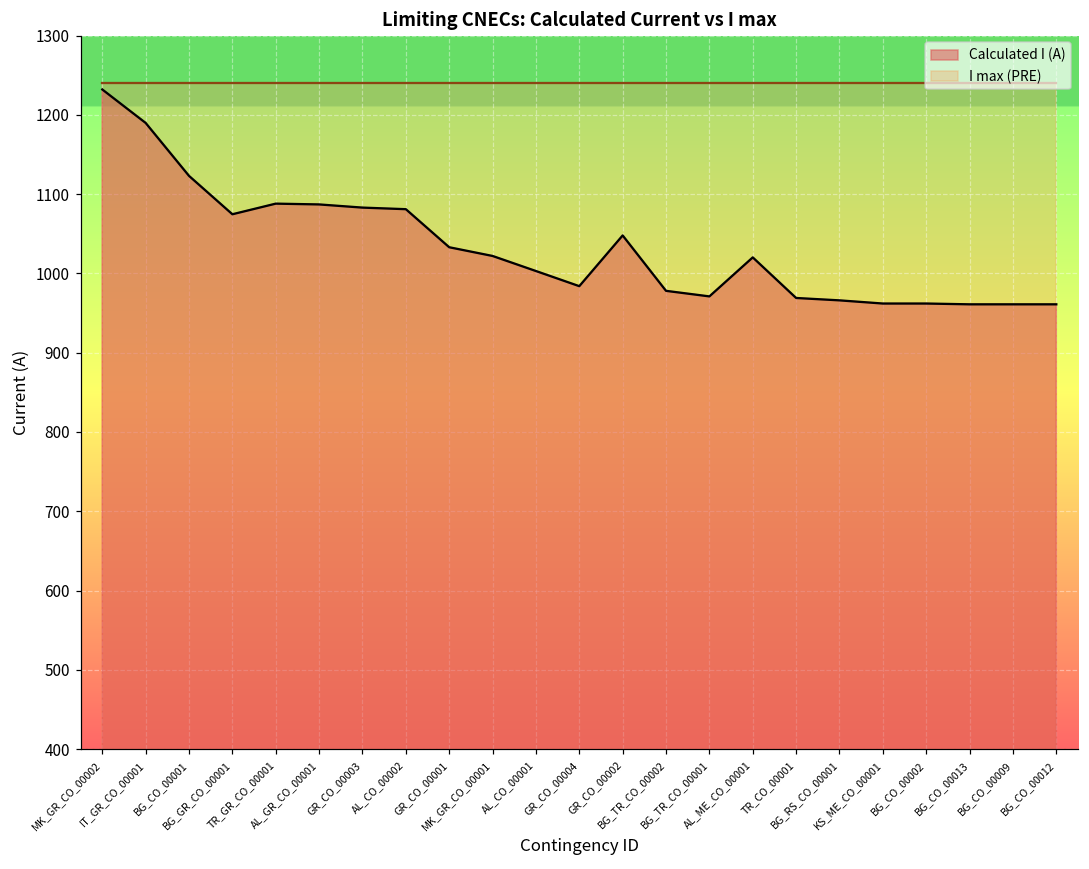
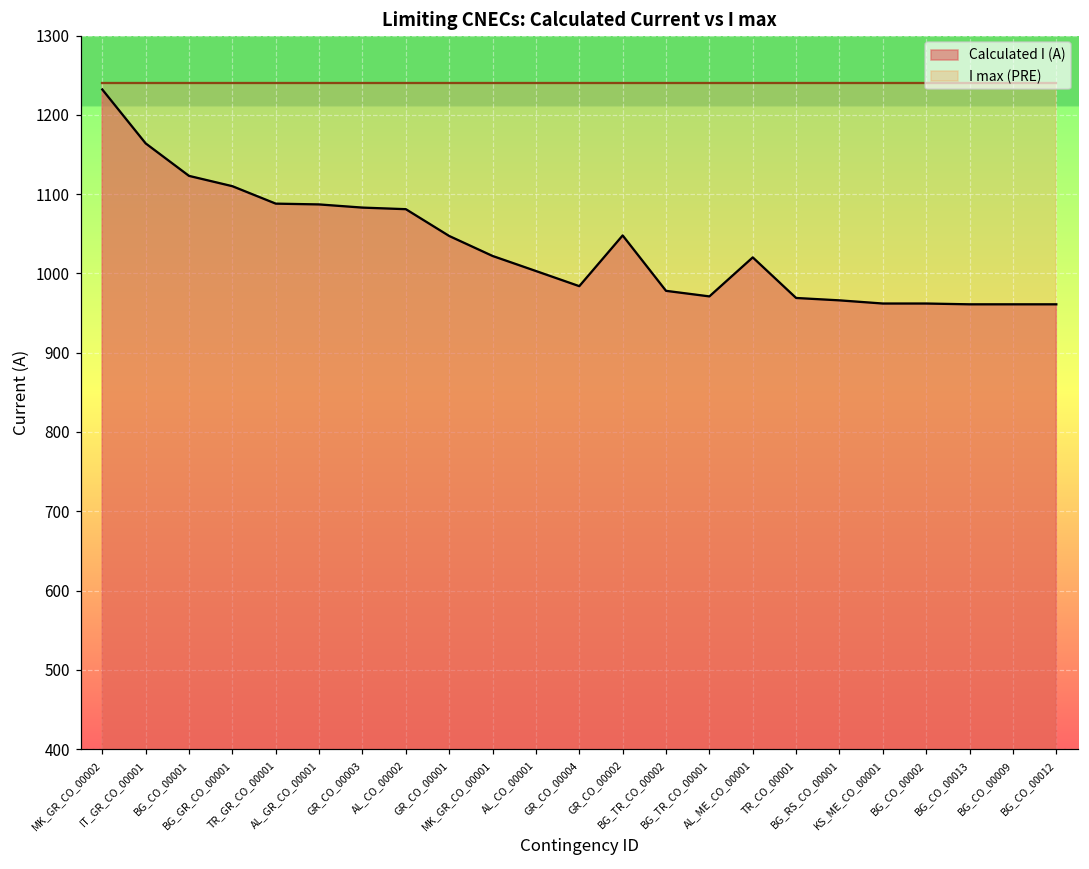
  {
    "Calculated I (A)": {
      "MK_GR_CO_00002": 1230,
-     "IT_GR_CO_00001": 1190,
+     "IT_GR_CO_00001": 1160,
      "BG_CO_00001": 1120,
-     "BG_GR_CO_00001": 1070,
+     "BG_GR_CO_00001": 1110,
      "TR_GR_CO_00001": 1090,
      "AL_GR_CO_00001": 1090,
      "GR_CO_00003": 1080,
      "AL_CO_00002": 1080,
-     "GR_CO_00001": 1030,
+     "GR_CO_00001": 1050,
      "MK_GR_CO_00001": 1020,
      "AL_CO_00001": 1000,
      "GR_CO_00004": 980,
      "GR_CO_00002": 1050,
      "BG_TR_CO_00002": 980,
      "BG_TR_CO_00001": 970,
      "AL_ME_CO_00001": 1020,
      "TR_CO_00001": 970,
      "BG_RS_CO_00001": 970,
      "KS_ME_CO_00001": 960,
      "BG_CO_00002": 960,
      "BG_CO_00013": 960,
      "BG_CO_00009": 960,
      "BG_CO_00012": 960
    },
    "I max (PRE)": {
      "MK_GR_CO_00002": 1240,
      "IT_GR_CO_00001": 1240,
      "BG_CO_00001": 1240,
      "BG_GR_CO_00001": 1240,
      "TR_GR_CO_00001": 1240,
      "AL_GR_CO_00001": 1240,
      "GR_CO_00003": 1240,
      "AL_CO_00002": 1240,
      "GR_CO_00001": 1240,
      "MK_GR_CO_00001": 1240,
      "AL_CO_00001": 1240,
      "GR_CO_00004": 1240,
      "GR_CO_00002": 1240,
      "BG_TR_CO_00002": 1240,
      "BG_TR_CO_00001": 1240,
      "AL_ME_CO_00001": 1240,
      "TR_CO_00001": 1240,
      "BG_RS_CO_00001": 1240,
      "KS_ME_CO_00001": 1240
    }
  }
